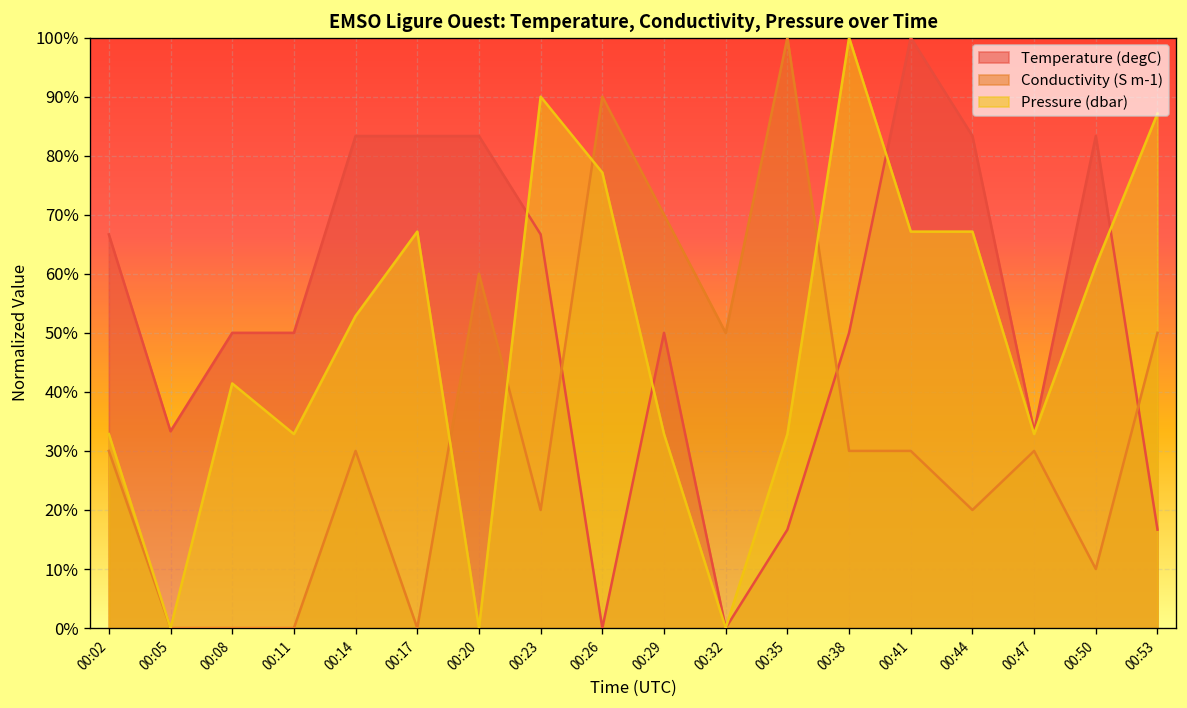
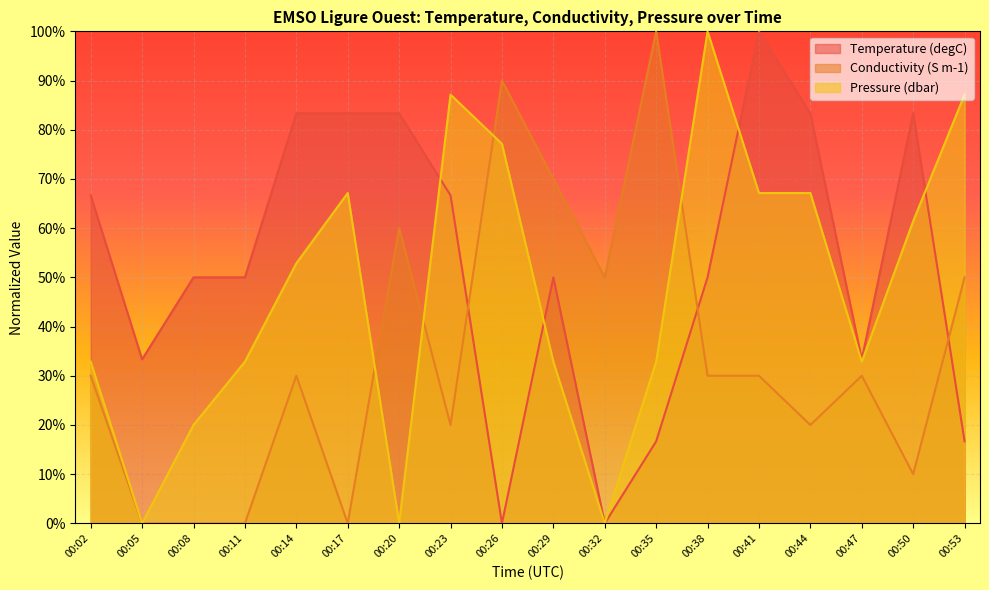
  {
    "Pressure (dbar)": {
      "00:02": "33%",
-     "00:08": "41%",
+     "00:08": "20%",
      "00:11": "33%",
      "00:14": "53%",
      "00:17": "67%",
      "00:20": "0%",
-     "00:23": "90%",
+     "00:23": "87%",
      "00:26": "77%",
      "00:29": "33%",
      "00:35": "33%",
      "00:38": "100%",
      "00:41": "67%",
      "00:44": "67%",
      "00:50": "61%"
    }
  }
